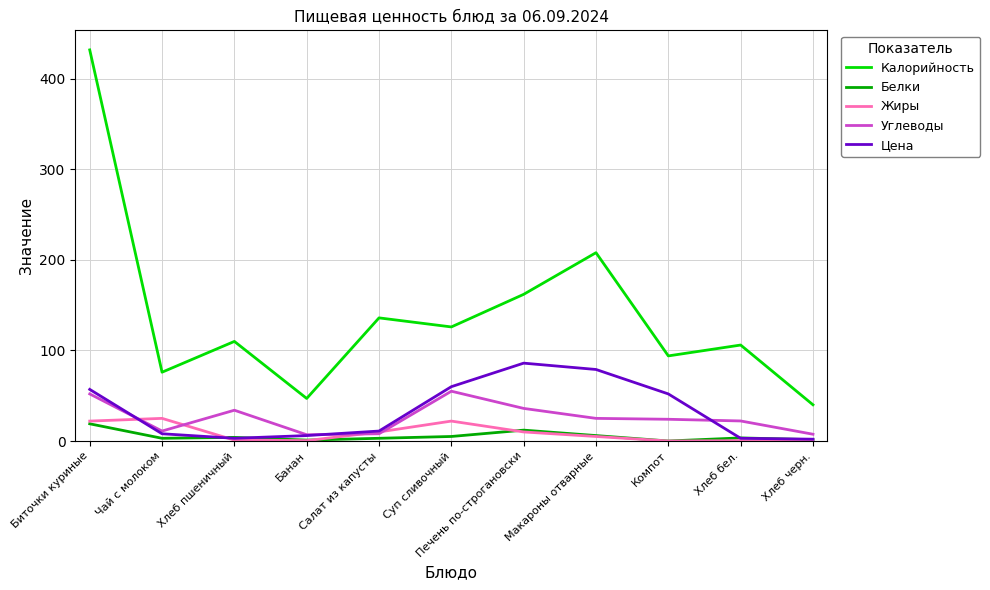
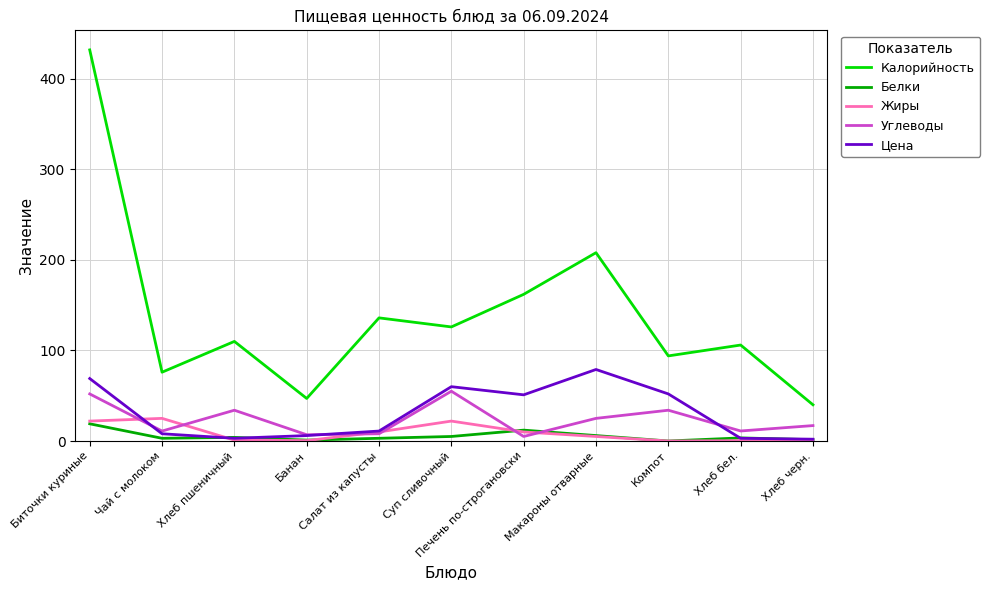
  {
    "Жиры": {
      "Биточки куриные": 20,
      "Чай с молоком": 30,
      "Суп сливочный": 20
    },
    "Углеводы": {
      "Биточки куриные": 50,
      "Чай с молоком": 10,
      "Хлеб пшеничный": 30,
      "Суп сливочный": 60,
-     "Печень по-строгановски": 40,
+     "Печень по-строгановски": 10,
      "Макароны отварные": 30,
-     "Компот": 20,
-     "Хлеб бел.": 20,
-     "Хлеб черн.": 10
+     "Компот": 30,
+     "Хлеб бел.": 10,
+     "Хлеб черн.": 20
    },
    "Цена": {
-     "Биточки куриные": 60,
+     "Биточки куриные": 70,
      "Чай с молоком": 10,
      "Суп сливочный": 60,
-     "Печень по-строгановски": 90,
+     "Печень по-строгановски": 50,
      "Макароны отварные": 80,
      "Компот": 50
    }
  }
